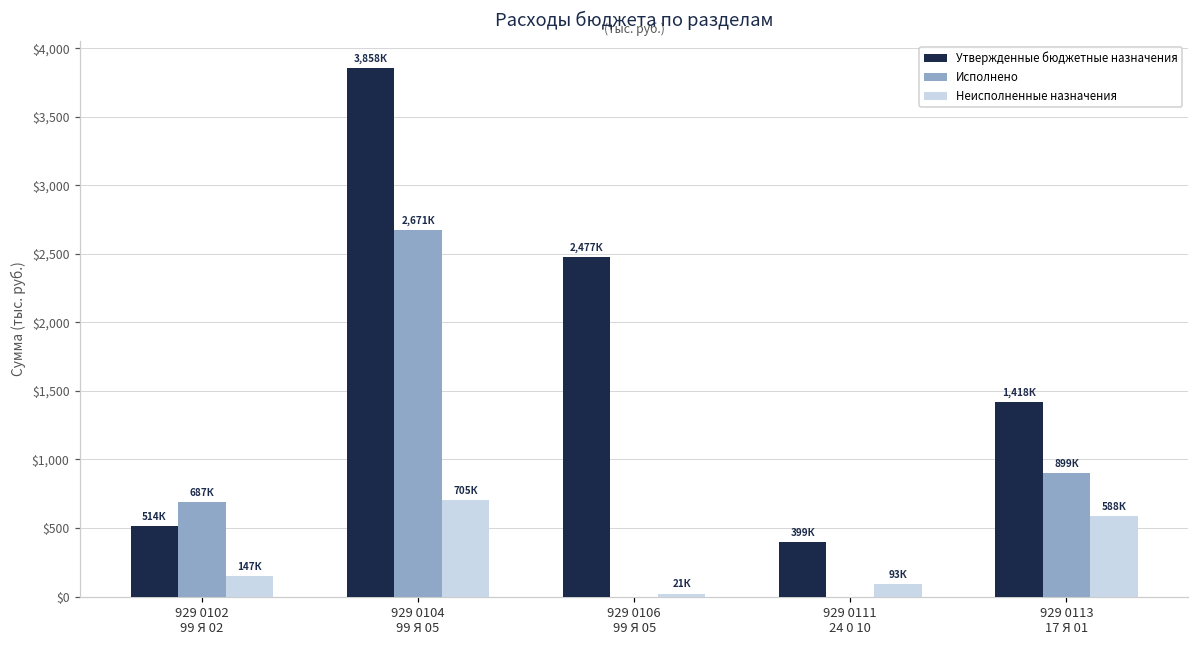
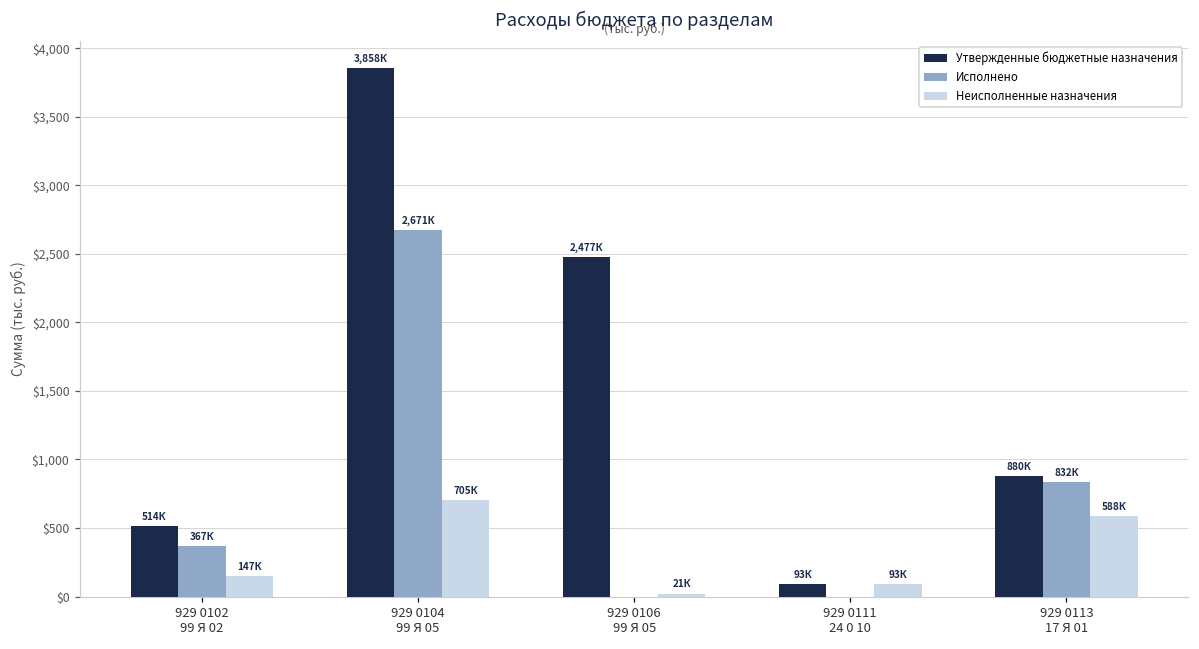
  {
    "Утвержденные бюджетные назначения": {
-     "929 0111 24 0 10": "399К",
-     "929 0113 17 Я 01": "1,418К"
+     "929 0111 24 0 10": "93К",
+     "929 0113 17 Я 01": "880К"
    },
    "Исполнено": {
-     "929 0102 99 Я 02": "687К",
-     "929 0113 17 Я 01": "899К"
+     "929 0102 99 Я 02": "367К",
+     "929 0113 17 Я 01": "832К"
    }
  }
